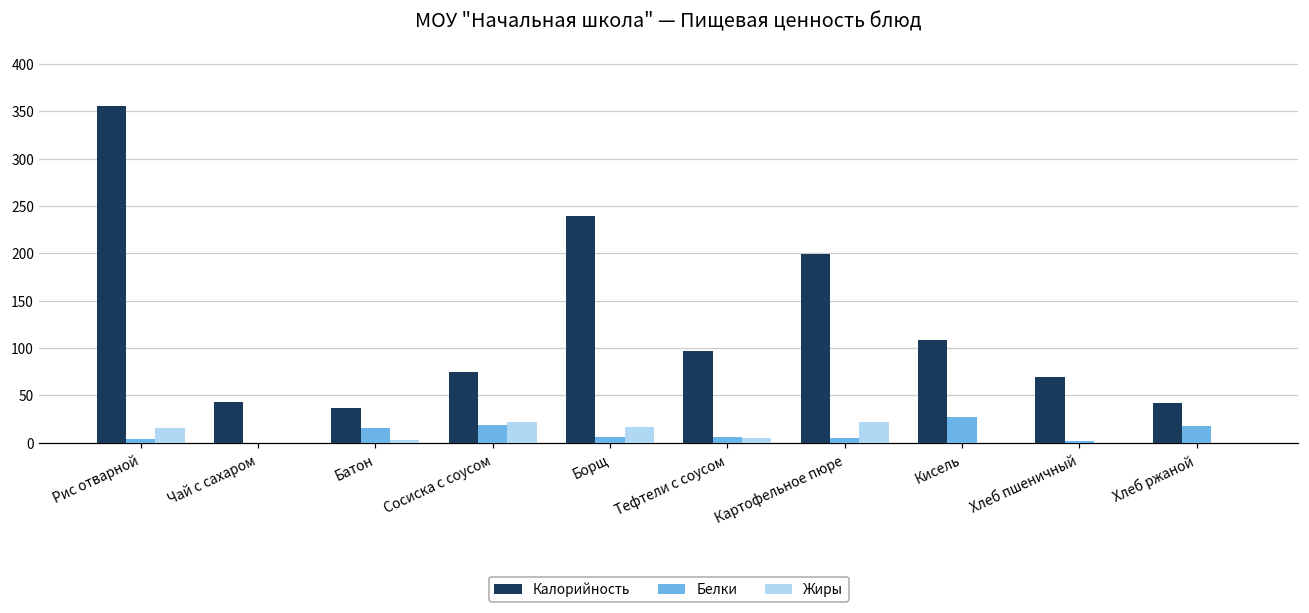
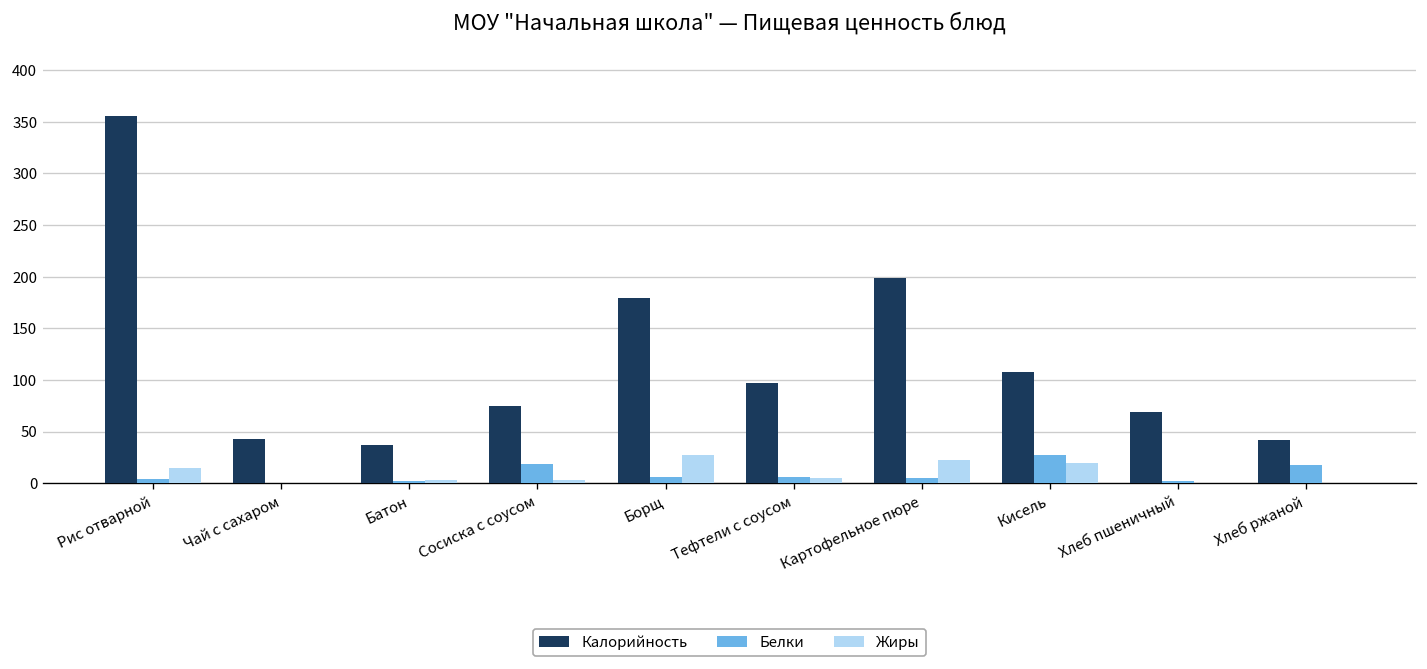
  {
    "Калорийность": {
      "Рис отварной": 360,
      "Чай с сахаром": 40,
      "Батон": 40,
      "Сосиска с соусом": 80,
-     "Борщ": 240,
+     "Борщ": 180,
      "Тефтели с соусом": 100,
      "Картофельное пюре": 200,
      "Кисель": 110,
      "Хлеб пшеничный": 70,
      "Хлеб ржаной": 40
    },
    "Белки": {
      "Рис отварной": 0,
      "Чай с сахаром": 0,
-     "Батон": 20,
+     "Батон": 0,
      "Сосиска с соусом": 20,
      "Борщ": 10,
      "Тефтели с соусом": 10,
      "Картофельное пюре": 10,
      "Кисель": 30,
      "Хлеб ржаной": 20
    },
    "Жиры": {
      "Рис отварной": 20,
      "Чай с сахаром": 0,
      "Батон": 0,
-     "Сосиска с соусом": 20,
-     "Борщ": 20,
+     "Сосиска с соусом": 0,
+     "Борщ": 30,
      "Тефтели с соусом": 10,
      "Картофельное пюре": 20,
-     "Кисель": 0,
+     "Кисель": 20,
      "Хлеб пшеничный": 0,
      "Хлеб ржаной": 0
    }
  }
